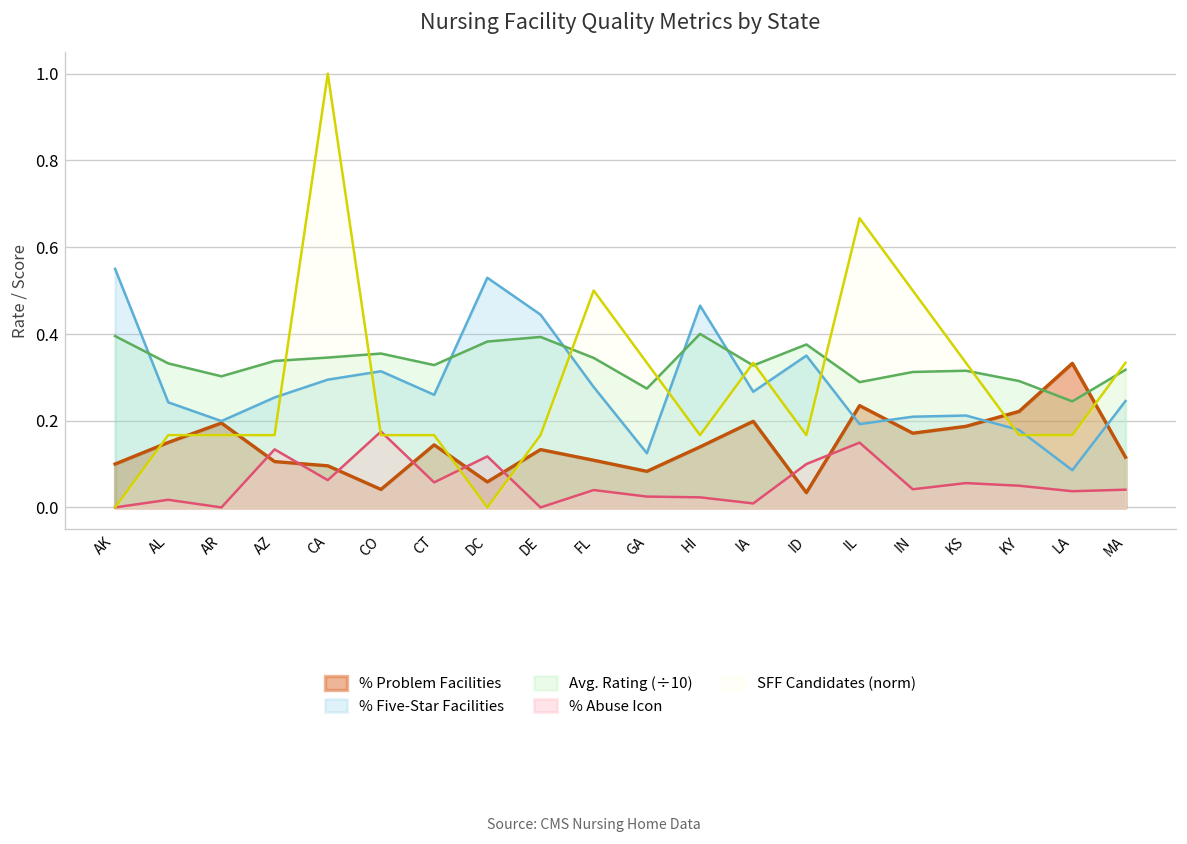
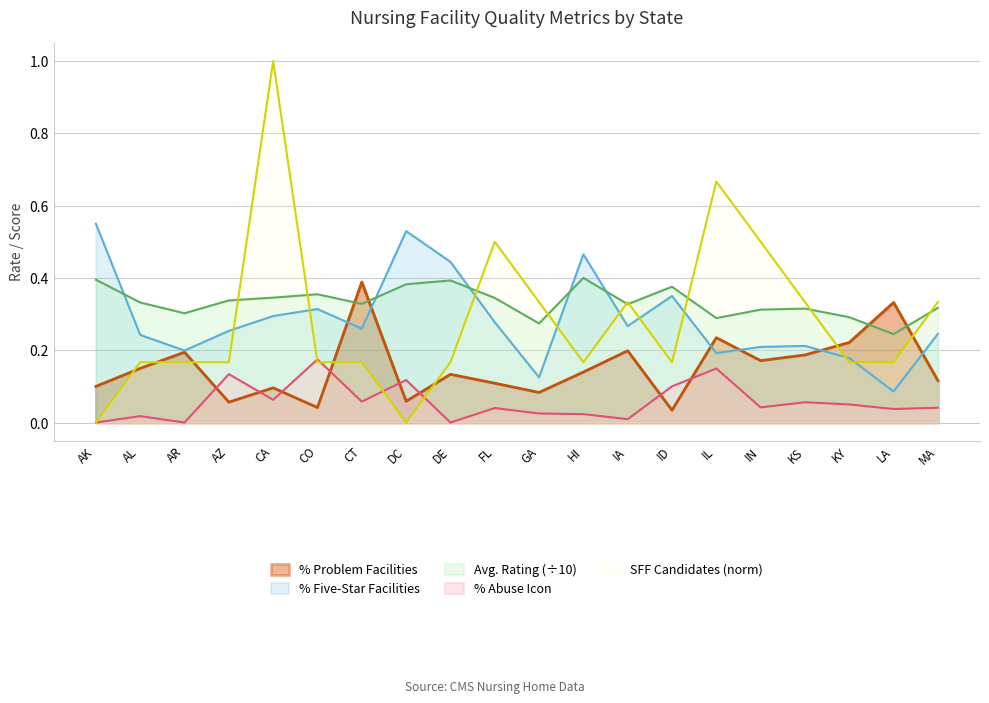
  {
    "% Problem Facilities": {
      "AK": 0.10,
      "AL": 0.15,
-     "AZ": 0.11,
+     "AZ": 0.06,
      "CA": 0.10,
      "CO": 0.04,
-     "CT": 0.14,
+     "CT": 0.39,
      "DC": 0.06,
      "DE": 0.13,
      "FL": 0.11,
      "GA": 0.08,
      "HI": 0.14,
      "IA": 0.20,
      "ID": 0.03,
      "IL": 0.23,
      "IN": 0.17,
      "KS": 0.19,
      "KY": 0.22,
      "LA": 0.33,
      "MA": 0.12
    }
  }
